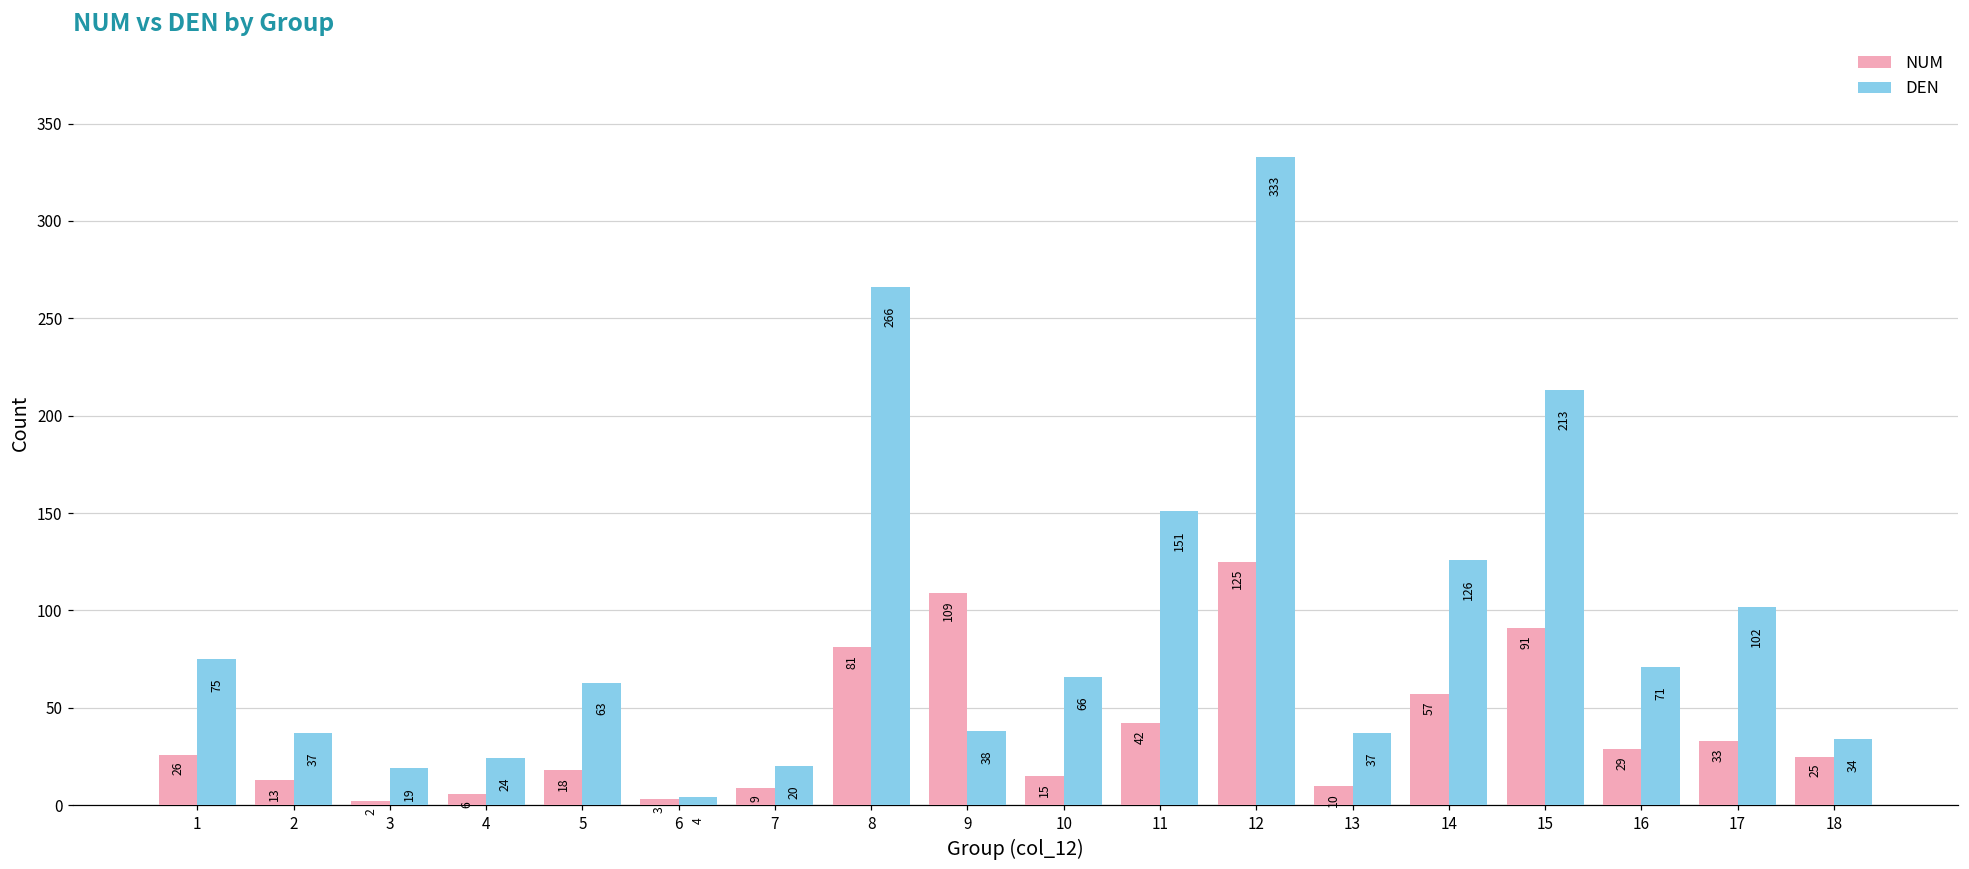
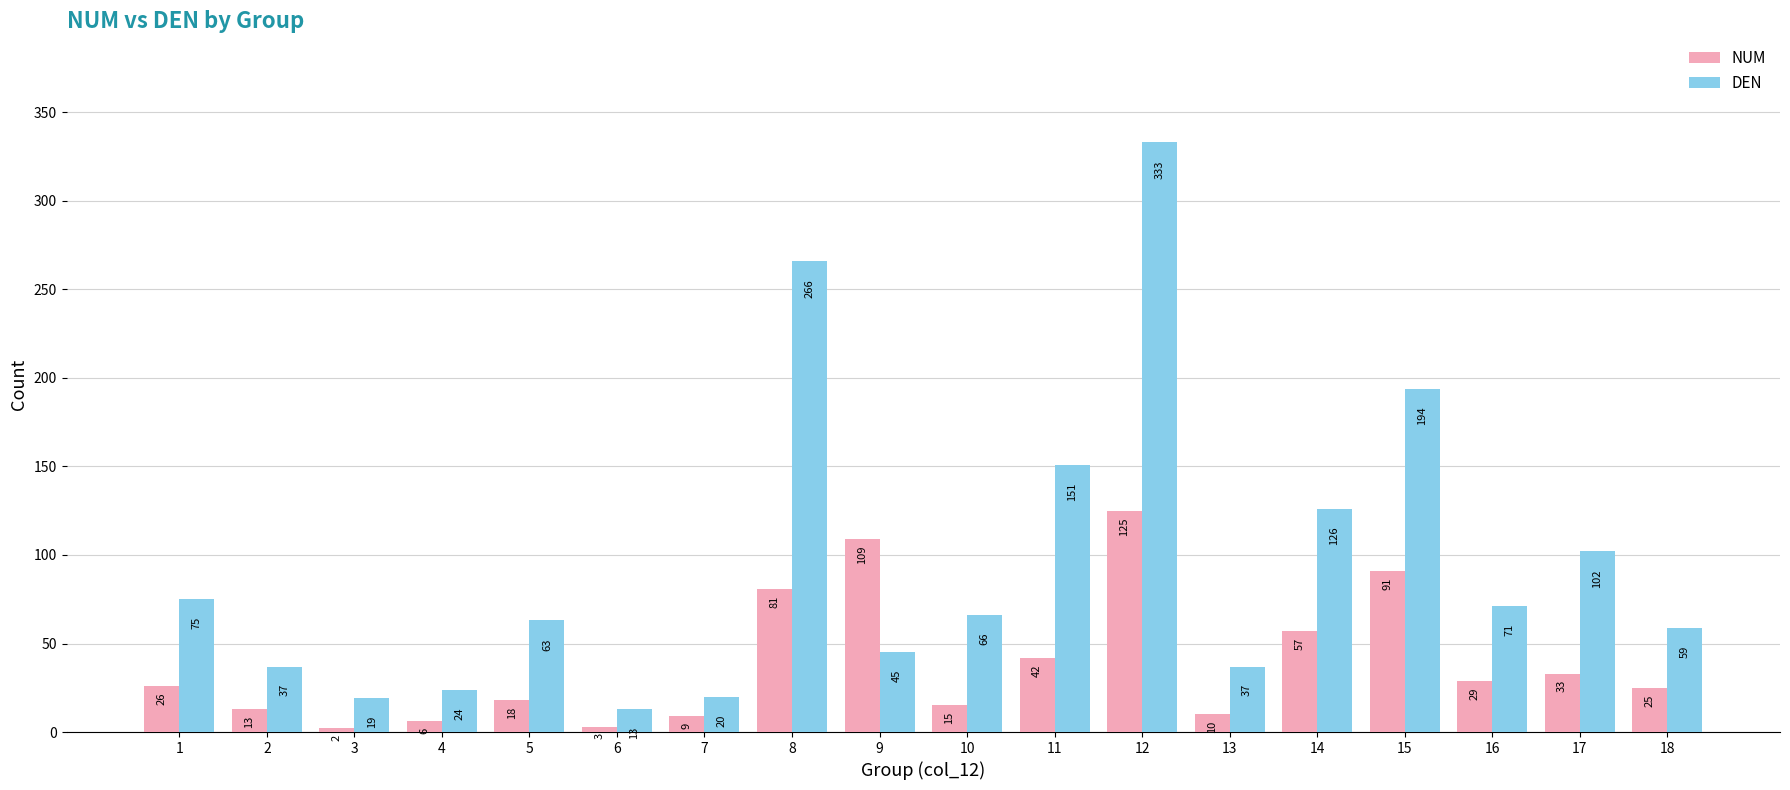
  {
    "NUM": {
      "1": 26,
      "2": 13,
      "3": 2,
      "4": 6,
      "5": 18,
      "6": 3,
      "7": 9,
      "8": 81,
      "9": 109,
      "10": 15,
      "11": 42,
      "12": 125,
      "13": 10,
      "14": 57,
      "15": 91,
      "16": 29,
      "17": 33,
      "18": 25
    },
    "DEN": {
      "1": 75,
      "2": 37,
      "3": 19,
      "4": 24,
      "5": 63,
-     "6": 4,
+     "6": 13,
      "7": 20,
      "8": 266,
-     "9": 38,
+     "9": 45,
      "10": 66,
      "11": 151,
      "12": 333,
      "13": 37,
      "14": 126,
-     "15": 213,
+     "15": 194,
      "16": 71,
      "17": 102,
-     "18": 34
+     "18": 59
    }
  }
